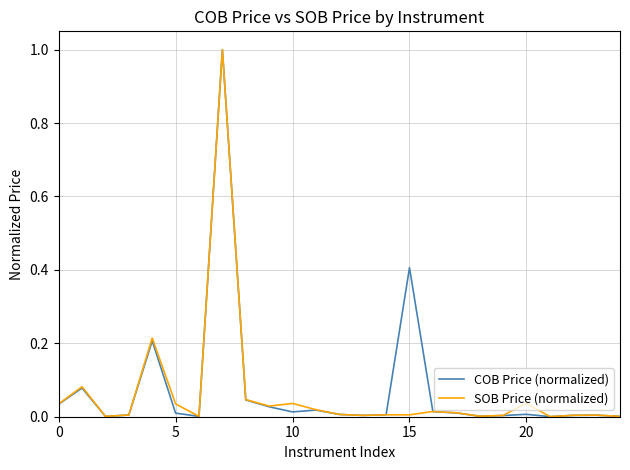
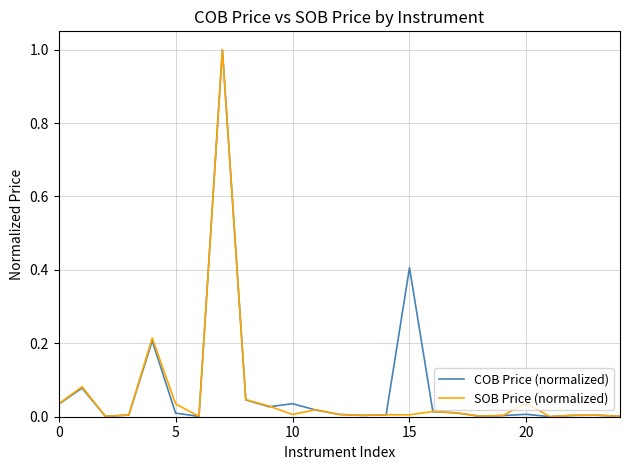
  {
    "COB Price (normalized)": {
      "5": 0.01,
-     "10": 0.01,
+     "10": 0.04,
      "15": 0.41,
      "20": 0.01
    },
    "SOB Price (normalized)": {
      "5": 0.03,
-     "10": 0.04,
+     "10": 0.01,
      "15": 0.01
    }
  }
